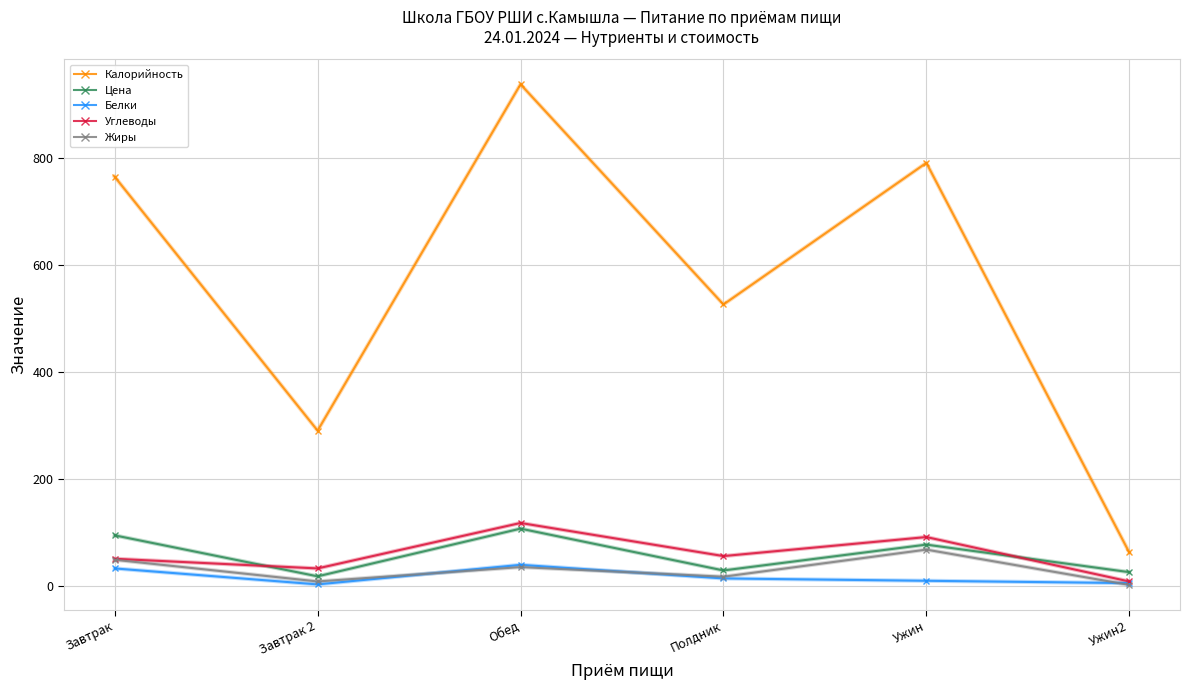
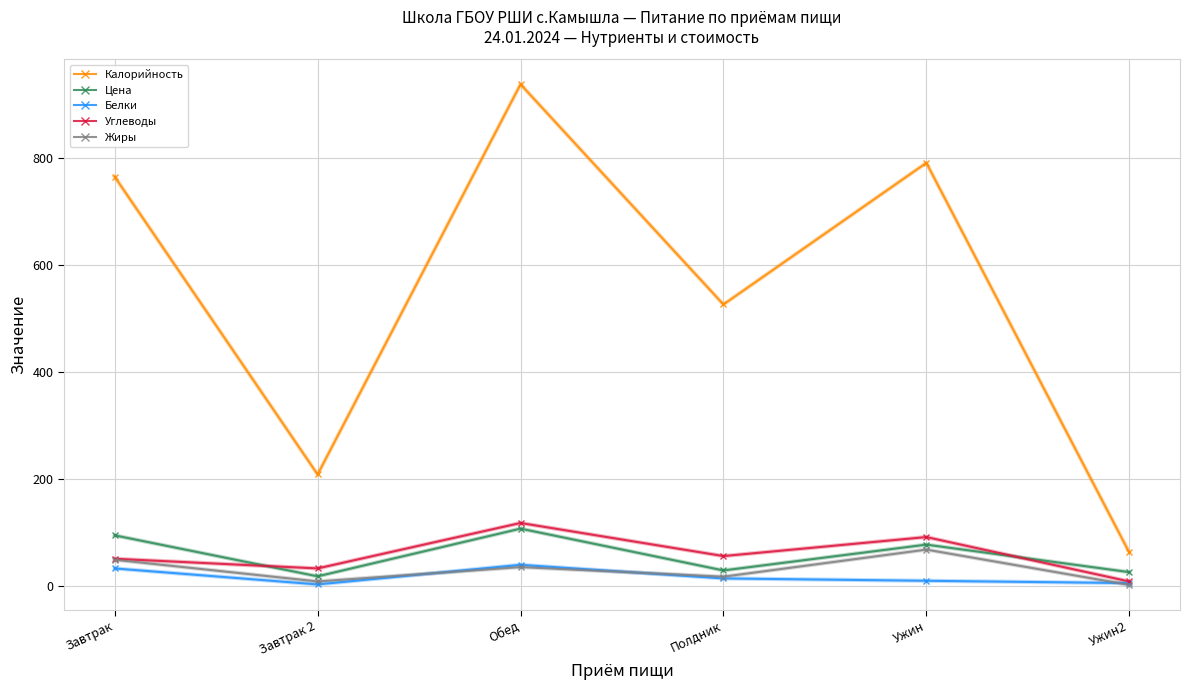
  {
    "Калорийность": {
      "Завтрак": 770,
-     "Завтрак 2": 290,
+     "Завтрак 2": 210,
      "Обед": 940,
      "Полдник": 530,
      "Ужин": 790,
      "Ужин2": 60
    },
    "Цена": {
      "Завтрак": 90,
      "Завтрак 2": 20,
      "Обед": 110,
      "Полдник": 30,
      "Ужин": 80,
      "Ужин2": 30
    },
    "Белки": {
      "Завтрак": 30,
      "Завтрак 2": 0,
      "Ужин": 10
    },
    "Углеводы": {
      "Завтрак 2": 30,
      "Обед": 120,
      "Полдник": 60,
      "Ужин": 90
    },
    "Жиры": {
      "Завтрак 2": 10,
      "Ужин": 70
    }
  }
